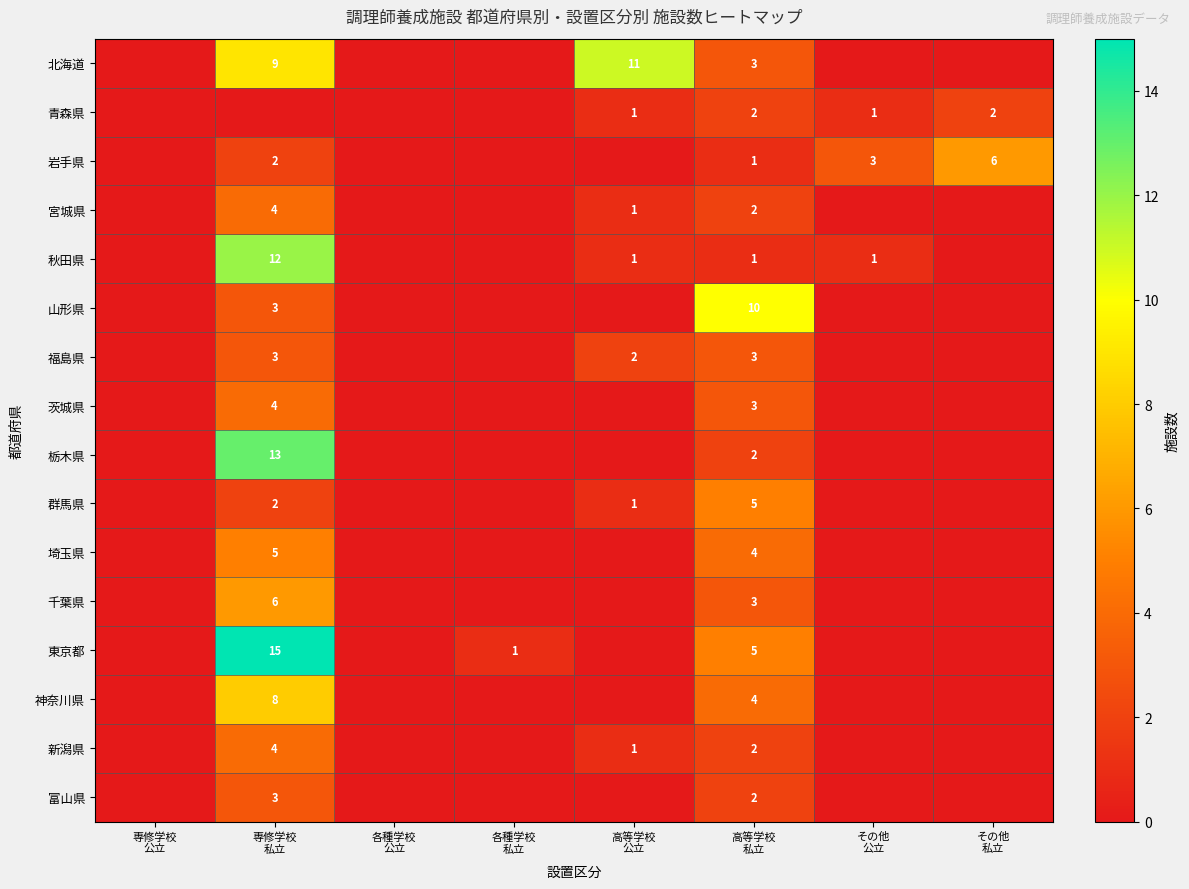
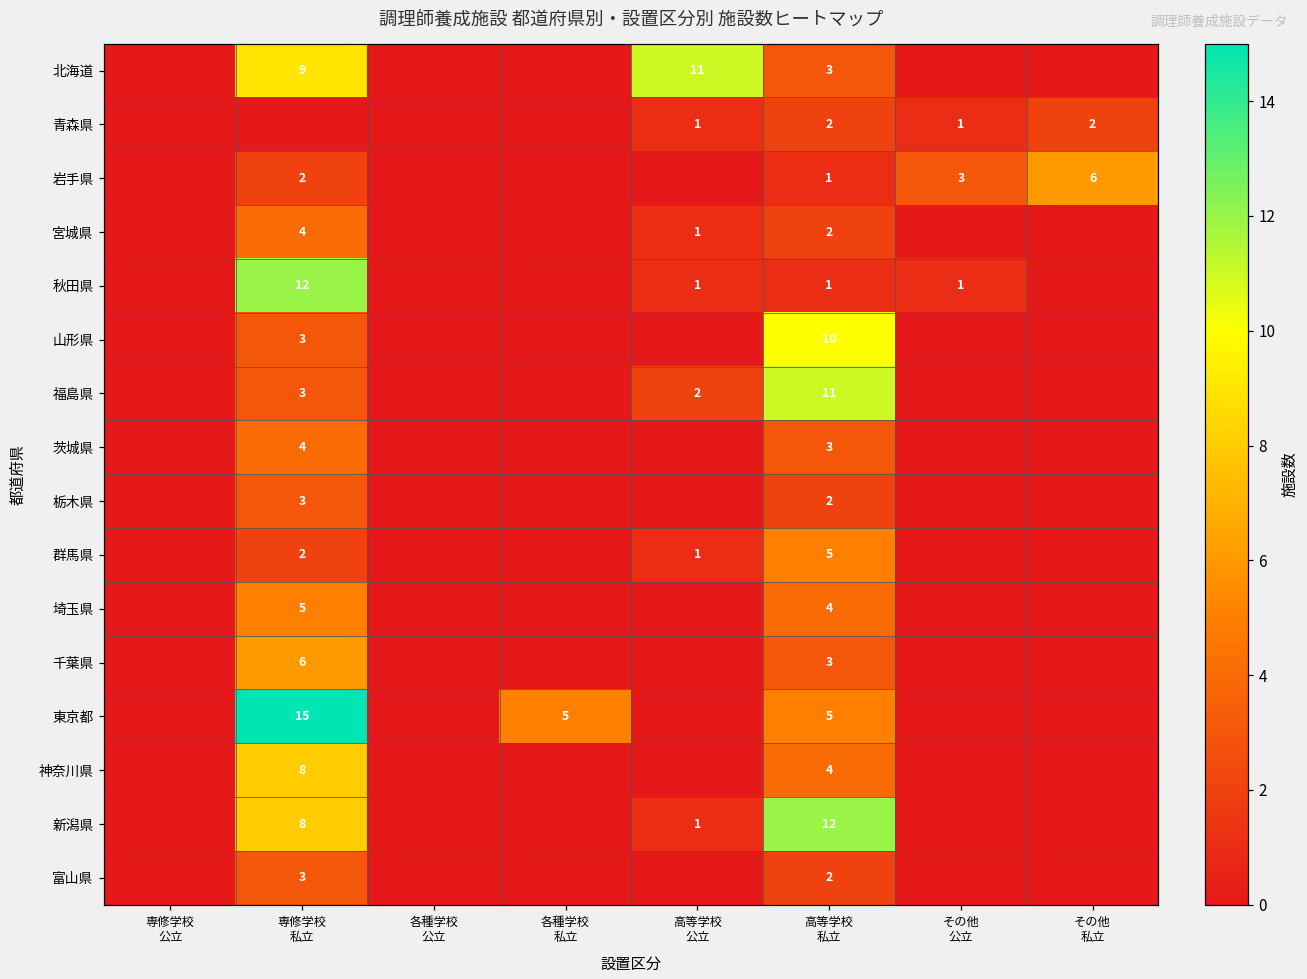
  {
    "北海道": {
      "専修学校 私立": 9,
      "高等学校 公立": 11,
      "高等学校 私立": 3
    },
    "青森県": {
      "高等学校 公立": 1,
      "高等学校 私立": 2,
      "その他 公立": 1,
      "その他 私立": 2
    },
    "岩手県": {
      "専修学校 私立": 2,
      "高等学校 私立": 1,
      "その他 公立": 3,
      "その他 私立": 6
    },
    "宮城県": {
      "専修学校 私立": 4,
      "高等学校 公立": 1,
      "高等学校 私立": 2
    },
    "秋田県": {
      "専修学校 私立": 12,
      "高等学校 公立": 1,
      "高等学校 私立": 1,
      "その他 公立": 1
    },
    "山形県": {
      "専修学校 私立": 3,
      "高等学校 私立": 10
    },
    "福島県": {
      "専修学校 私立": 3,
      "高等学校 公立": 2,
-     "高等学校 私立": 3
+     "高等学校 私立": 11
    },
    "茨城県": {
      "専修学校 私立": 4,
      "高等学校 私立": 3
    },
    "栃木県": {
-     "専修学校 私立": 13,
+     "専修学校 私立": 3,
      "高等学校 私立": 2
    },
    "群馬県": {
      "専修学校 私立": 2,
      "高等学校 公立": 1,
      "高等学校 私立": 5
    },
    "埼玉県": {
      "専修学校 私立": 5,
      "高等学校 私立": 4
    },
    "千葉県": {
      "専修学校 私立": 6,
      "高等学校 私立": 3
    },
    "東京都": {
      "専修学校 私立": 15,
-     "各種学校 私立": 1,
+     "各種学校 私立": 5,
      "高等学校 私立": 5
    },
    "神奈川県": {
      "専修学校 私立": 8,
      "高等学校 私立": 4
    },
    "新潟県": {
-     "専修学校 私立": 4,
+     "専修学校 私立": 8,
      "高等学校 公立": 1,
-     "高等学校 私立": 2
+     "高等学校 私立": 12
    },
    "富山県": {
      "専修学校 私立": 3,
      "高等学校 私立": 2
    }
  }
